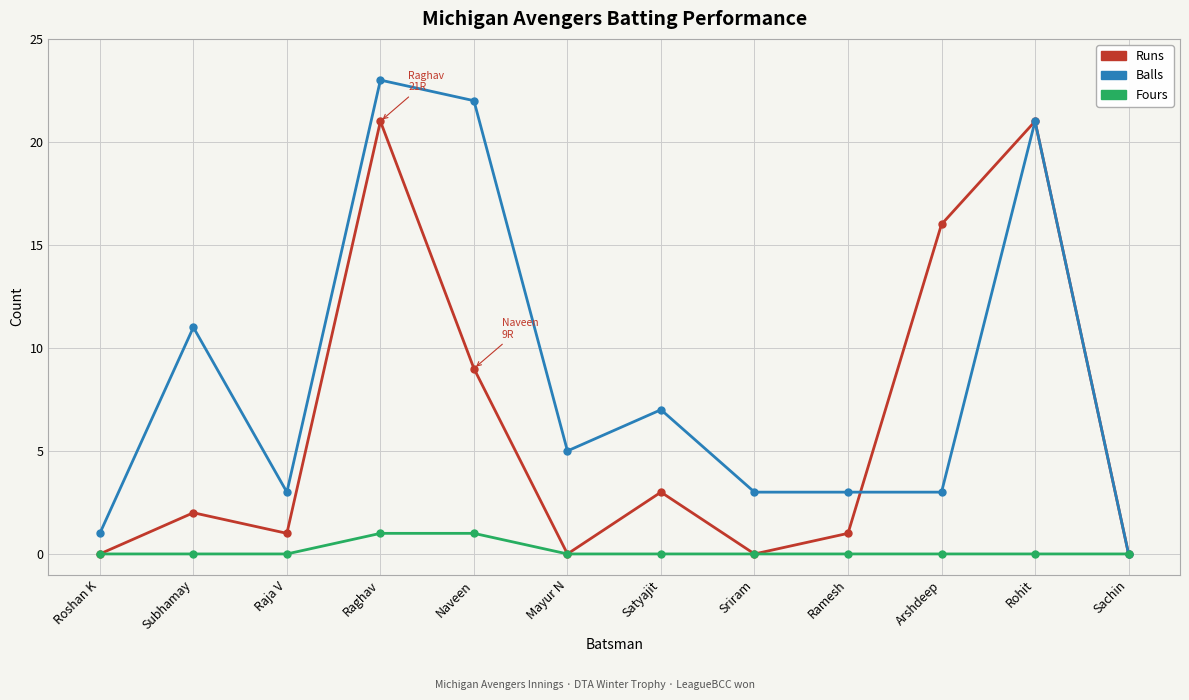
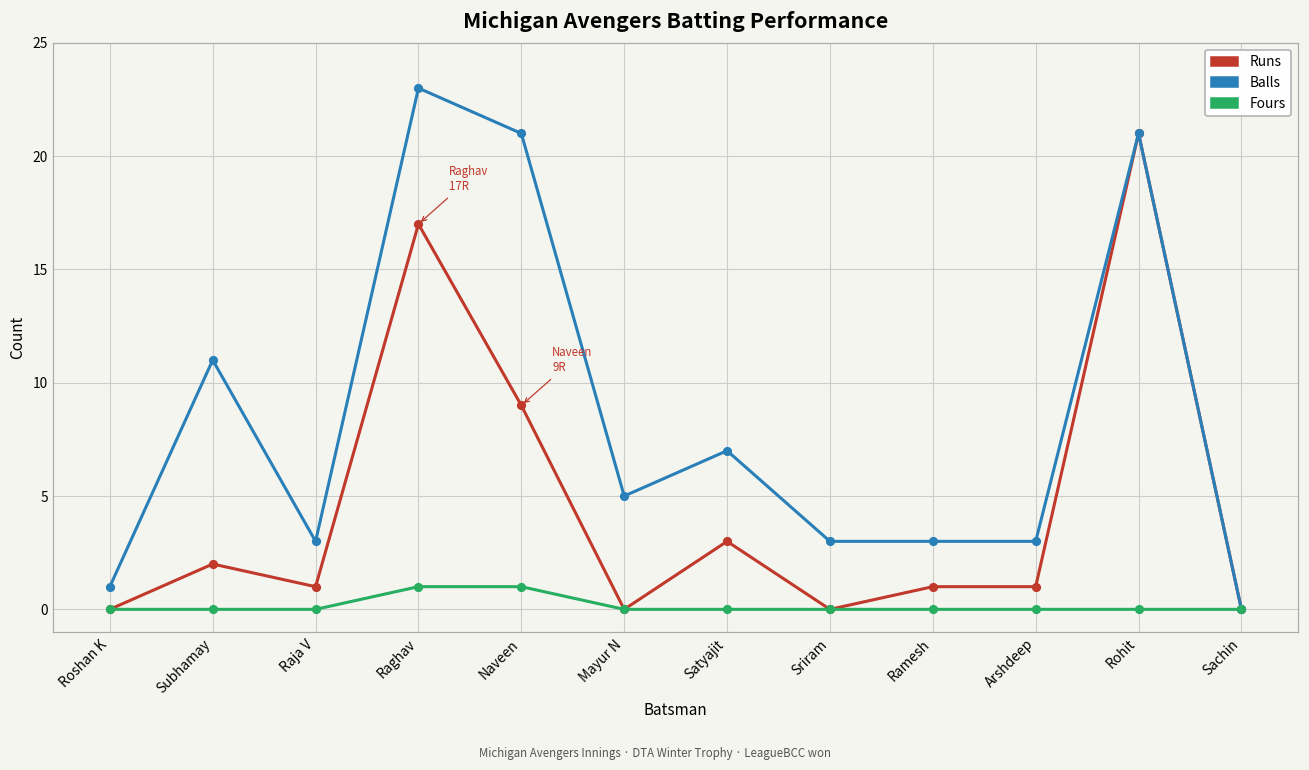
  {
    "Runs": {
-     "Raghav": "21R",
+     "Raghav": "17R",
      "Naveen": "9R",
-     "Arshdeep": "16"
+     "Arshdeep": "1"
    },
    "Balls": {
      "Roshan K": "1",
      "Subhamay": "11",
      "Raja V": "3",
      "Raghav": "23",
-     "Naveen": "22",
+     "Naveen": "21",
      "Mayur N": "5",
      "Satyajit": "7",
      "Sriram": "3",
      "Ramesh": "3",
      "Arshdeep": "3"
    },
    "Fours": {
      "Subhamay": "0",
      "Raja V": "0",
      "Raghav": "1",
      "Naveen": "1",
      "Satyajit": "0",
      "Ramesh": "0",
      "Arshdeep": "0",
      "Rohit": "0"
    }
  }
